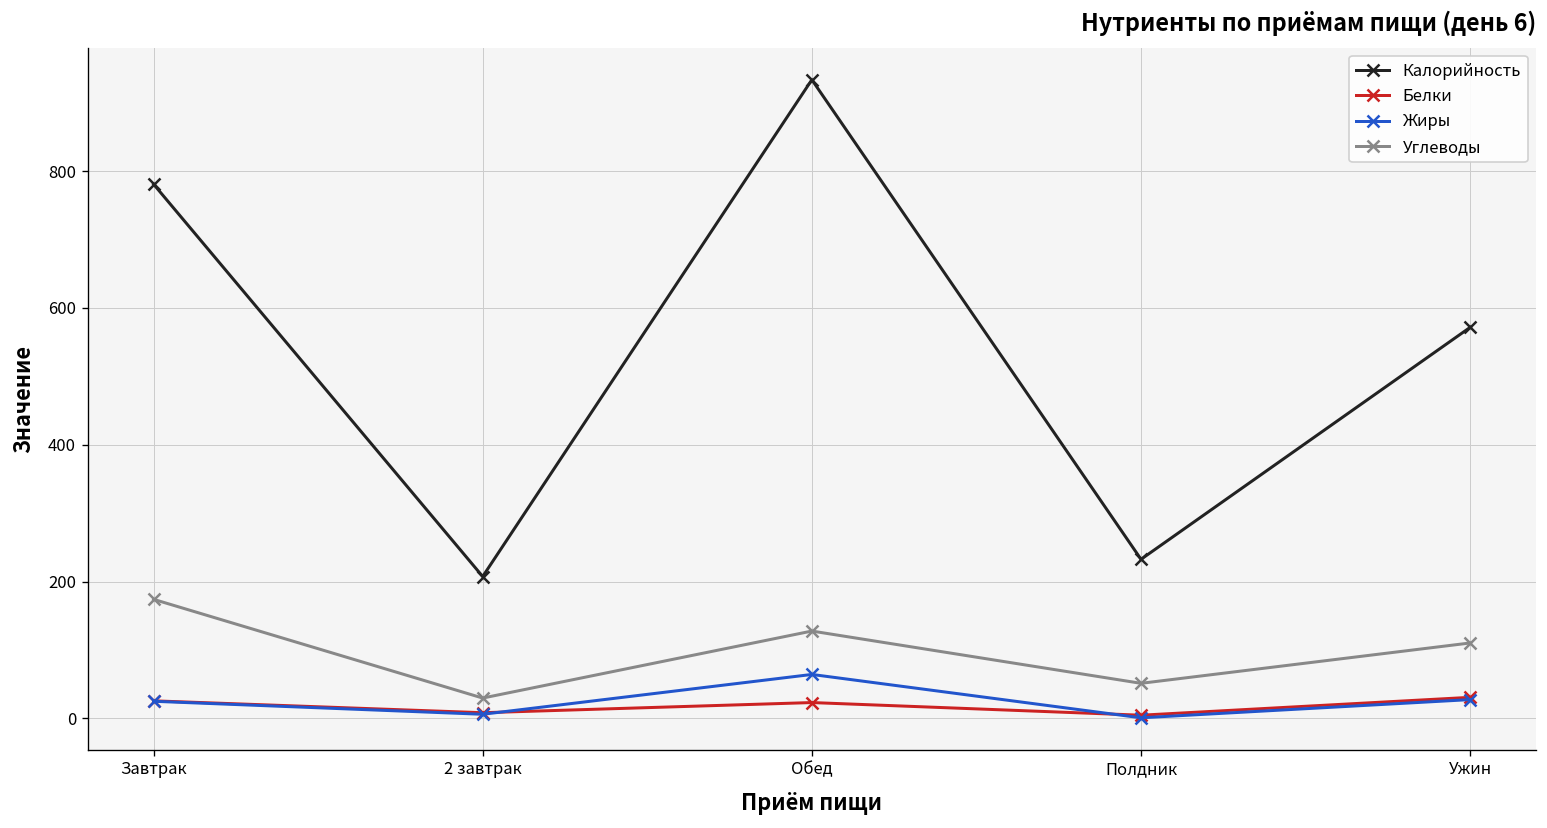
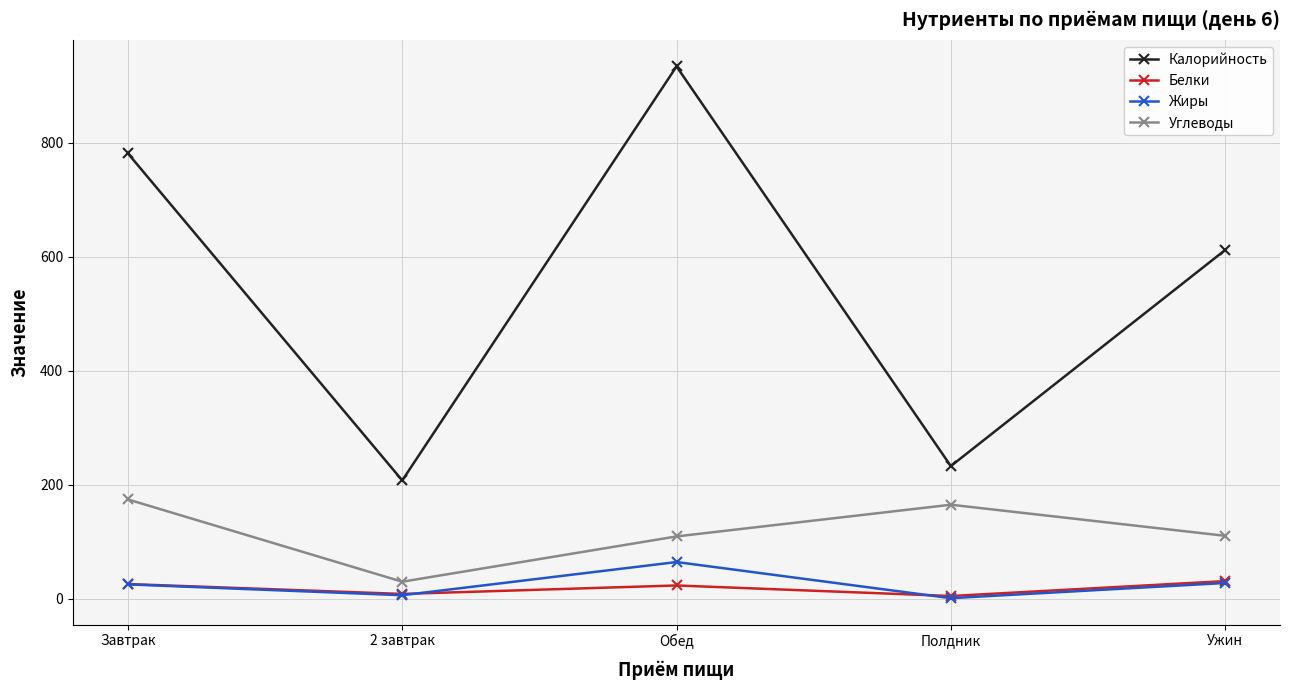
  {
    "Калорийность": {
      "Завтрак": 780,
      "2 завтрак": 210,
      "Обед": 930,
      "Полдник": 230,
-     "Ужин": 570
+     "Ужин": 610
    },
    "Белки": {
      "Обед": 20
    },
    "Жиры": {
      "Обед": 60
    },
    "Углеводы": {
      "Завтрак": 170,
      "2 завтрак": 30,
-     "Обед": 130,
-     "Полдник": 50,
+     "Обед": 110,
+     "Полдник": 160,
      "Ужин": 110
    }
  }
